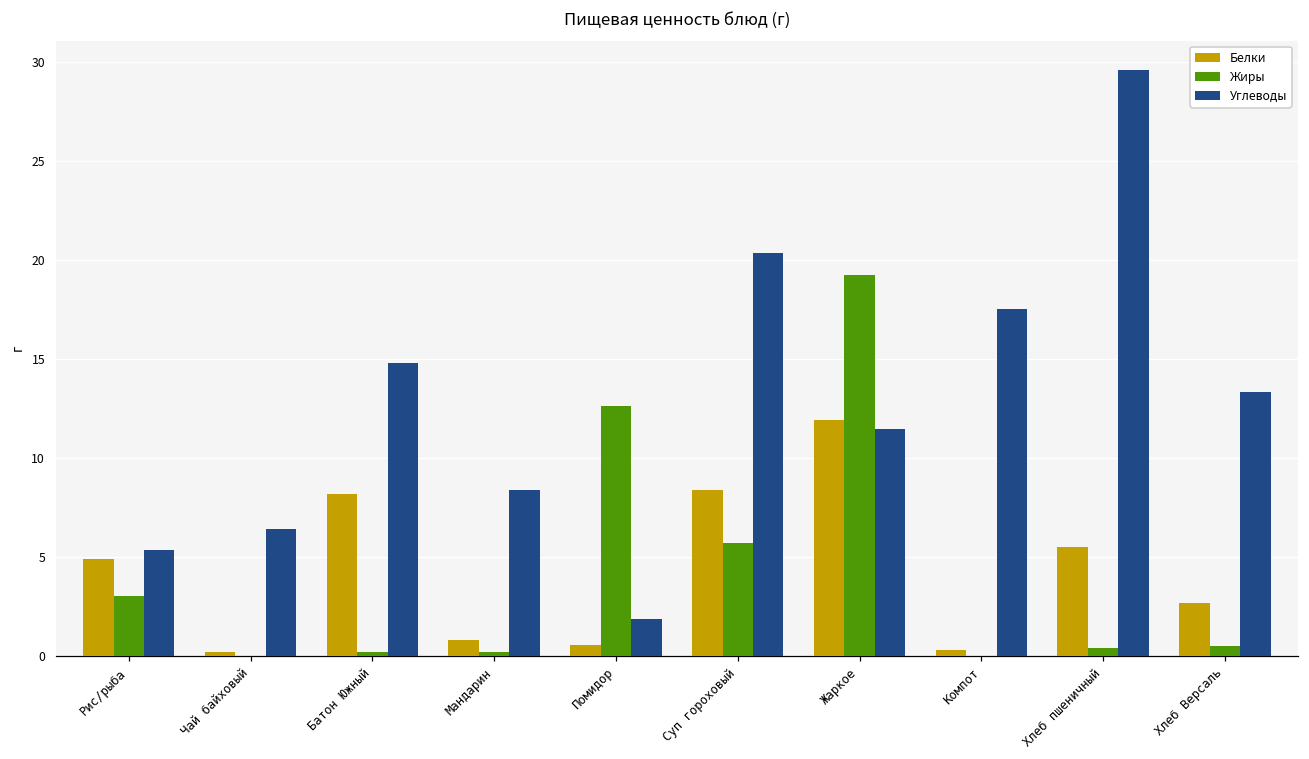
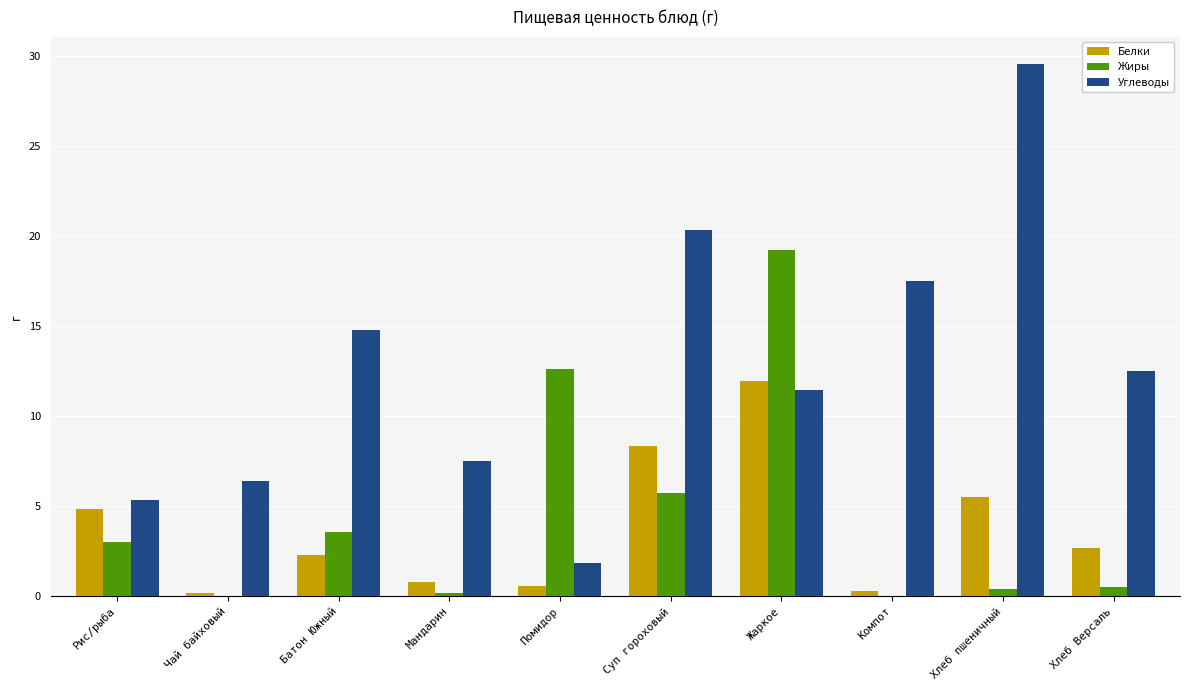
  {
    "Белки": {
      "Рис/рыба": 4.9,
      "Чай байховый": 0.2,
-     "Батон Южный": 8.2,
+     "Батон Южный": 2.3,
      "Мандарин": 0.8,
      "Помидор": 0.6,
      "Суп гороховый": 8.4,
      "Жаркое": 11.9,
      "Компот": 0.3,
      "Хлеб пшеничный": 5.5,
      "Хлеб Версаль": 2.7
    },
    "Жиры": {
      "Рис/рыба": 3.0,
      "Чай байховый": 0.0,
-     "Батон Южный": 0.2,
+     "Батон Южный": 3.6,
      "Мандарин": 0.2,
      "Помидор": 12.6,
      "Суп гороховый": 5.7,
      "Жаркое": 19.2,
      "Хлеб пшеничный": 0.4,
      "Хлеб Версаль": 0.5
    },
    "Углеводы": {
      "Рис/рыба": 5.3,
      "Чай байховый": 6.4,
      "Батон Южный": 14.8,
-     "Мандарин": 8.4,
+     "Мандарин": 7.5,
      "Помидор": 1.9,
      "Суп гороховый": 20.4,
      "Жаркое": 11.5,
      "Компот": 17.5,
      "Хлеб пшеничный": 29.6,
-     "Хлеб Версаль": 13.3
+     "Хлеб Версаль": 12.5
    }
  }
